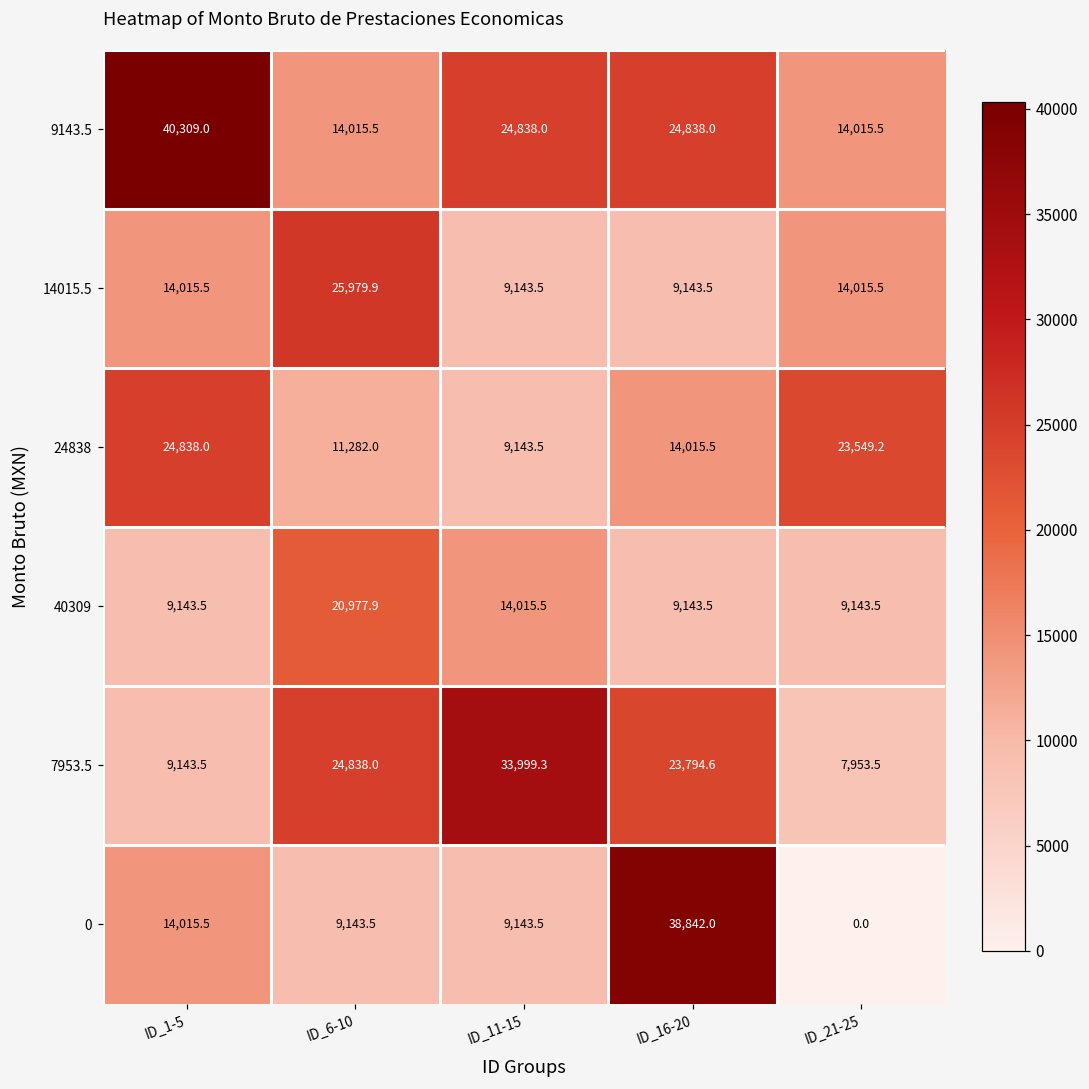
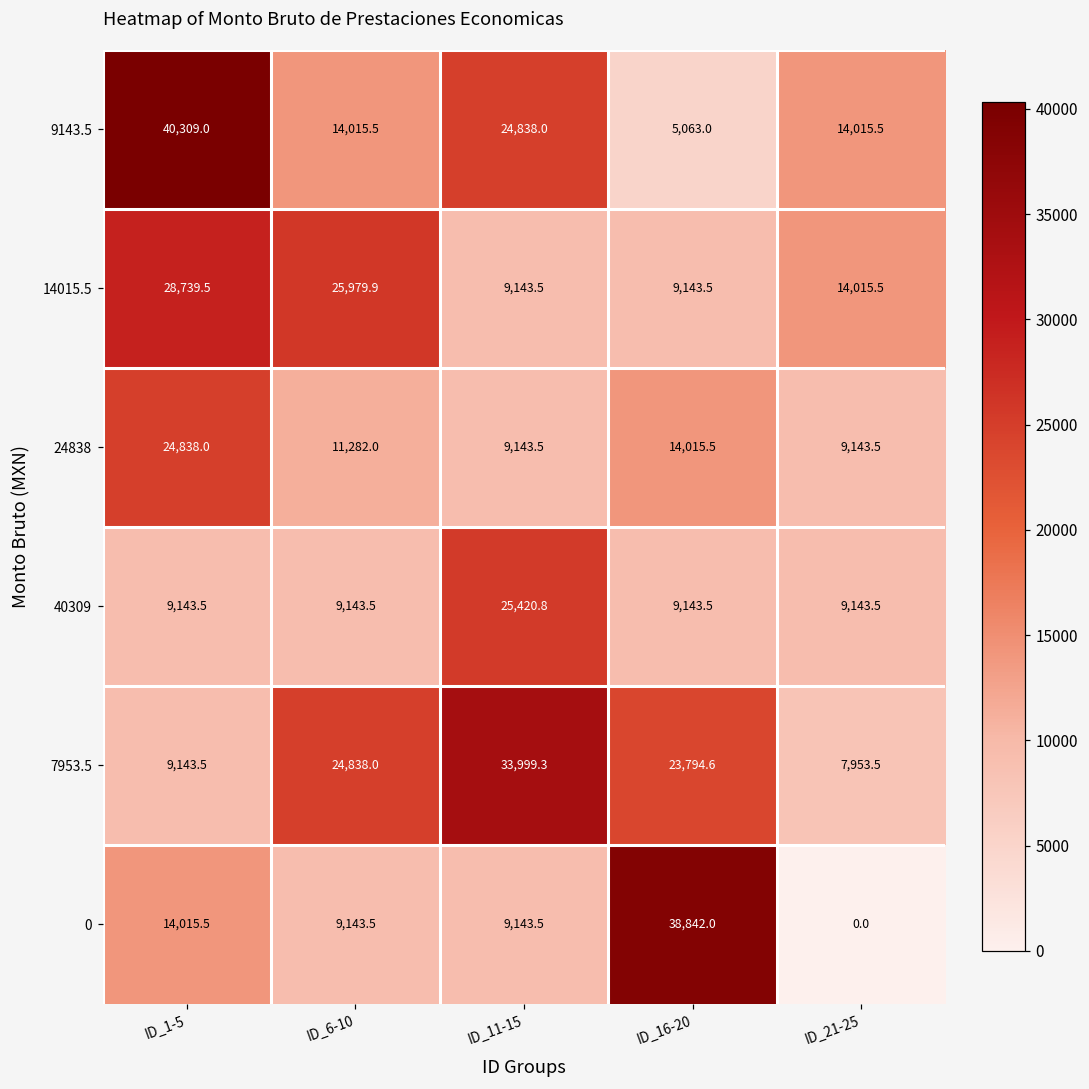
  {
    "9143.5": {
      "ID_1-5": "40,309.0",
      "ID_6-10": "14,015.5",
      "ID_11-15": "24,838.0",
-     "ID_16-20": "24,838.0",
+     "ID_16-20": "5,063.0",
      "ID_21-25": "14,015.5"
    },
    "14015.5": {
-     "ID_1-5": "14,015.5",
+     "ID_1-5": "28,739.5",
      "ID_6-10": "25,979.9",
      "ID_11-15": "9,143.5",
      "ID_16-20": "9,143.5",
      "ID_21-25": "14,015.5"
    },
    "24838": {
      "ID_1-5": "24,838.0",
      "ID_6-10": "11,282.0",
      "ID_11-15": "9,143.5",
      "ID_16-20": "14,015.5",
-     "ID_21-25": "23,549.2"
+     "ID_21-25": "9,143.5"
    },
    "40309": {
      "ID_1-5": "9,143.5",
-     "ID_6-10": "20,977.9",
-     "ID_11-15": "14,015.5",
+     "ID_6-10": "9,143.5",
+     "ID_11-15": "25,420.8",
      "ID_16-20": "9,143.5",
      "ID_21-25": "9,143.5"
    },
    "7953.5": {
      "ID_1-5": "9,143.5",
      "ID_6-10": "24,838.0",
      "ID_11-15": "33,999.3",
      "ID_16-20": "23,794.6",
      "ID_21-25": "7,953.5"
    },
    "0": {
      "ID_1-5": "14,015.5",
      "ID_6-10": "9,143.5",
      "ID_11-15": "9,143.5",
      "ID_16-20": "38,842.0",
      "ID_21-25": "0.0"
    }
  }
